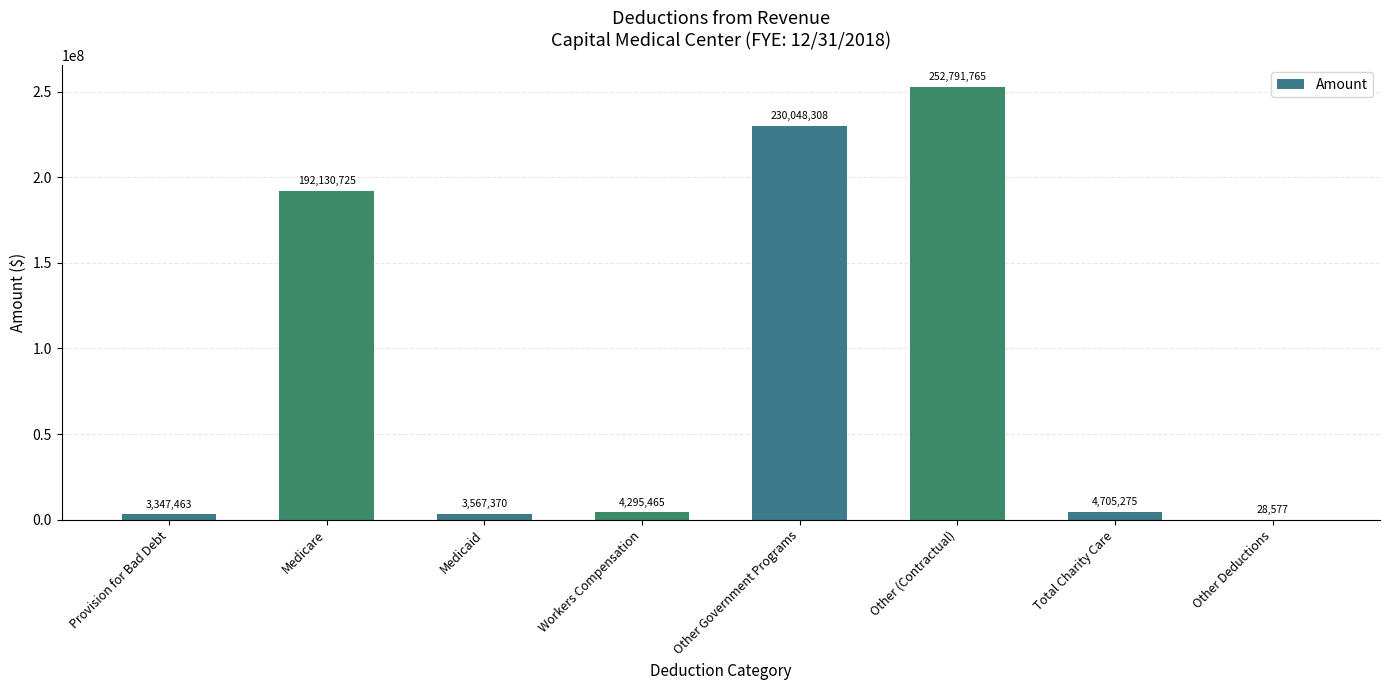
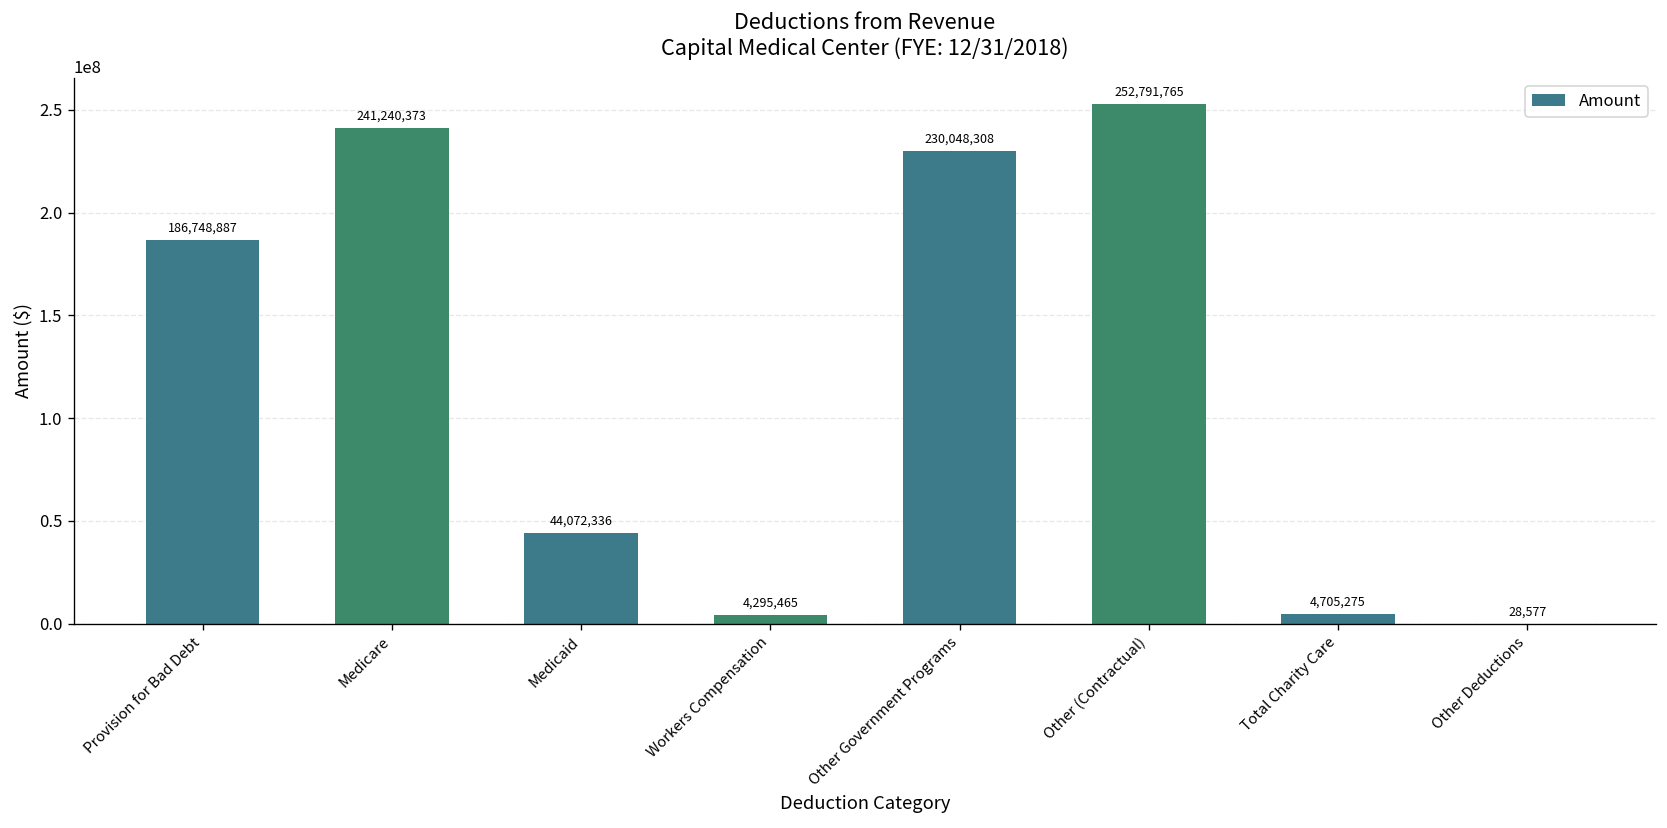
  {
-   "Provision for Bad Debt": "3,347,463",
-   "Medicare": "192,130,725",
-   "Medicaid": "3,567,370",
+   "Provision for Bad Debt": "186,748,887",
+   "Medicare": "241,240,373",
+   "Medicaid": "44,072,336",
    "Workers Compensation": "4,295,465",
    "Other Government Programs": "230,048,308",
    "Other (Contractual)": "252,791,765",
    "Total Charity Care": "4,705,275",
    "Other Deductions": "28,577"
  }
